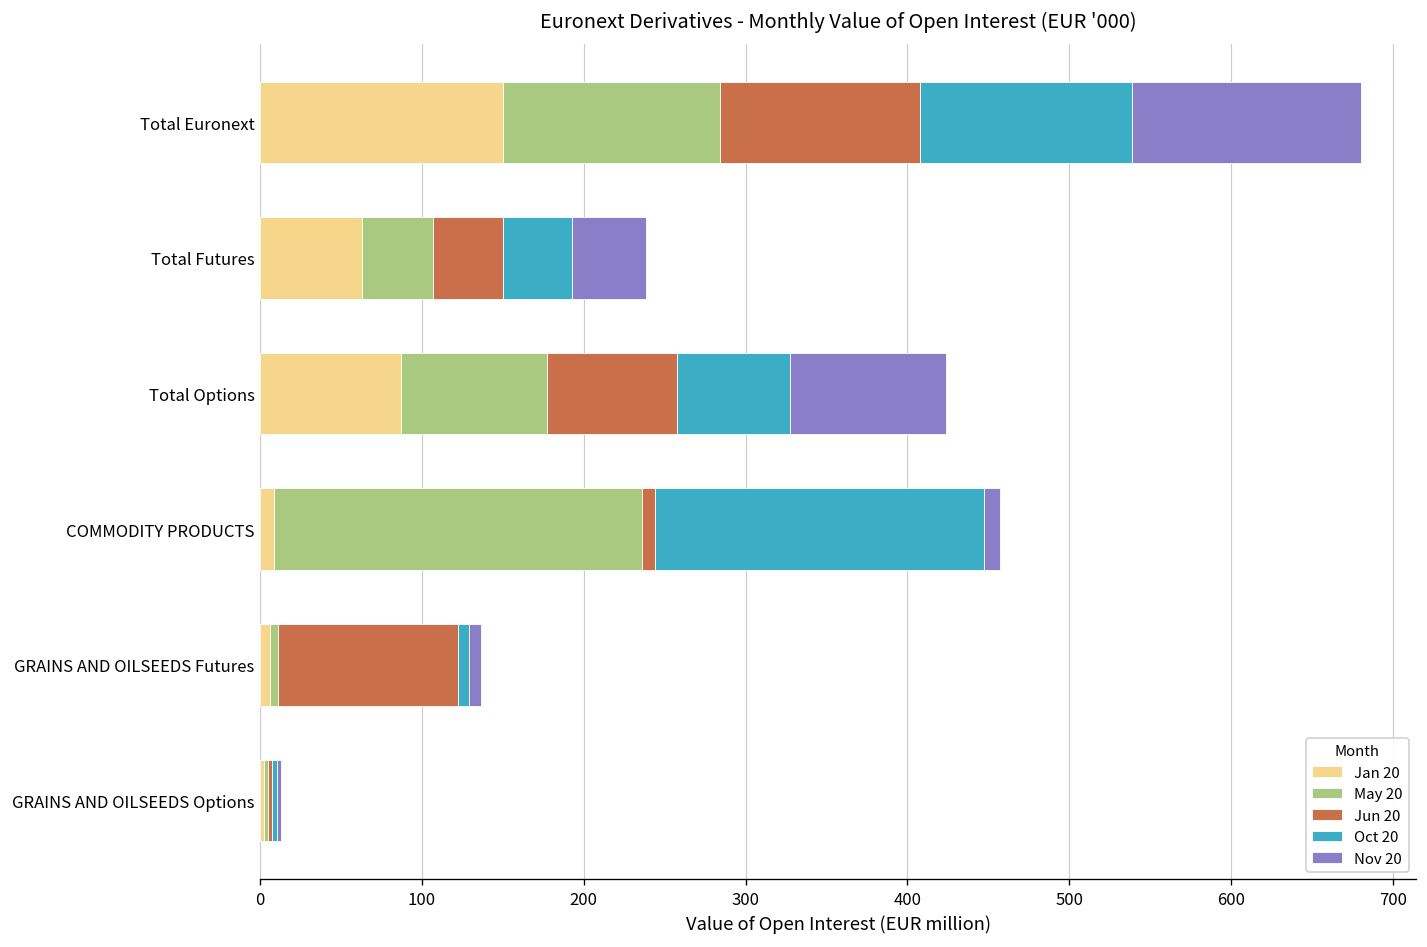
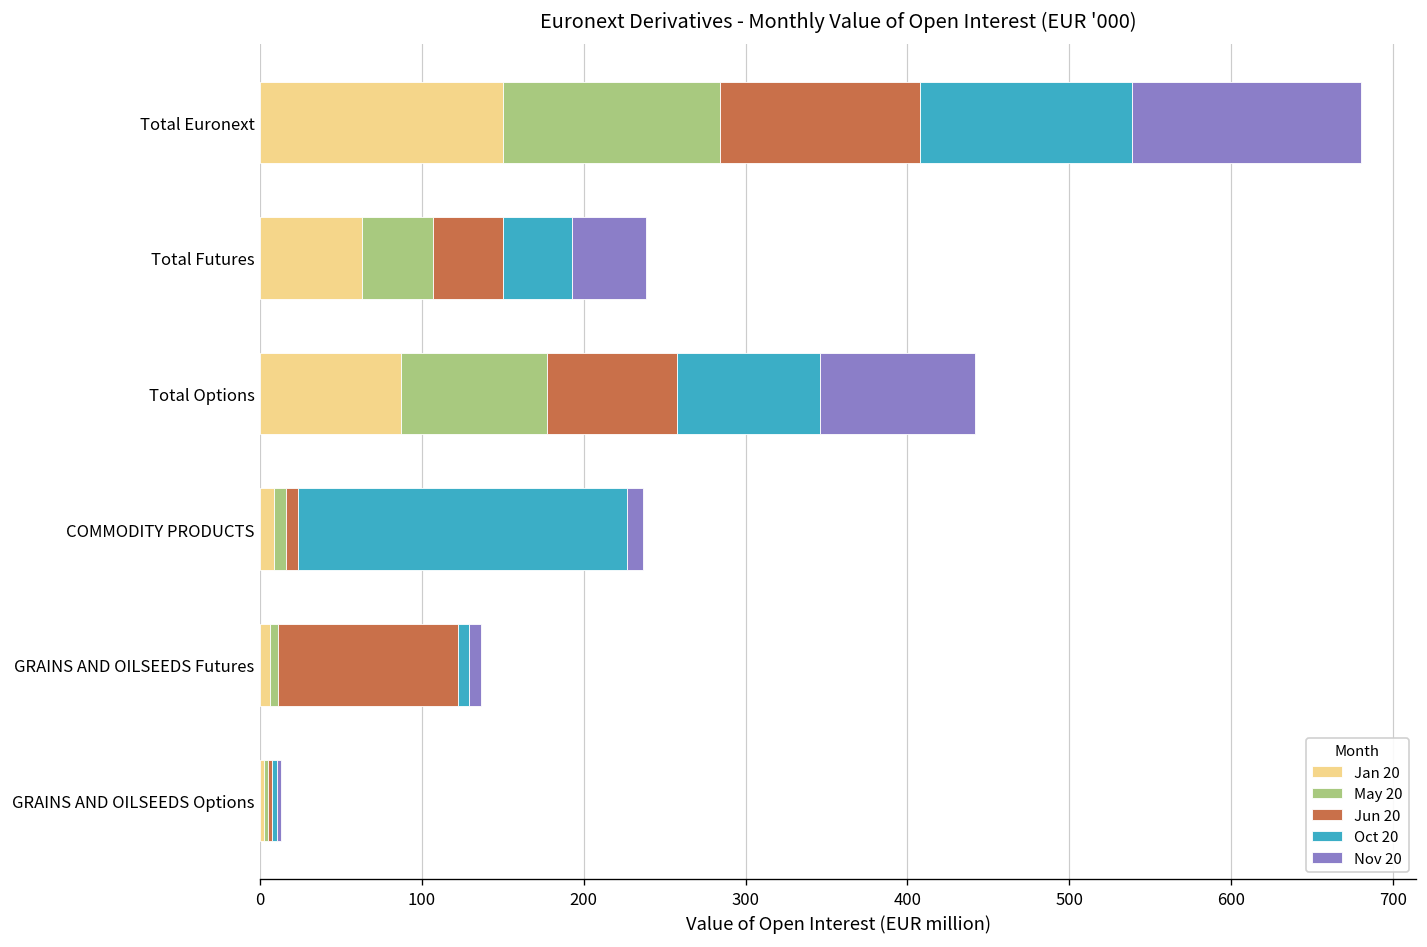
  {
    "Jan 20": {
      "Total Euronext": 150,
      "Total Futures": 63,
      "Total Options": 87,
      "COMMODITY PRODUCTS": 8,
      "GRAINS AND OILSEEDS Futures": 6,
      "GRAINS AND OILSEEDS Options": 2
    },
    "May 20": {
      "Total Euronext": 134,
      "Total Futures": 44,
      "Total Options": 90,
-     "COMMODITY PRODUCTS": 228,
+     "COMMODITY PRODUCTS": 7,
      "GRAINS AND OILSEEDS Futures": 5,
      "GRAINS AND OILSEEDS Options": 2
    },
    "Jun 20": {
      "Total Euronext": 124,
      "Total Futures": 43,
      "Total Options": 81,
      "COMMODITY PRODUCTS": 8,
      "GRAINS AND OILSEEDS Futures": 111,
      "GRAINS AND OILSEEDS Options": 3
    },
    "Oct 20": {
      "Total Euronext": 131,
      "Total Futures": 43,
-     "Total Options": 70,
+     "Total Options": 88,
      "COMMODITY PRODUCTS": 203,
      "GRAINS AND OILSEEDS Futures": 7,
      "GRAINS AND OILSEEDS Options": 3
    },
    "Nov 20": {
      "Total Euronext": 142,
      "Total Futures": 46,
      "Total Options": 96,
      "COMMODITY PRODUCTS": 10,
      "GRAINS AND OILSEEDS Futures": 8,
      "GRAINS AND OILSEEDS Options": 2
    }
  }
